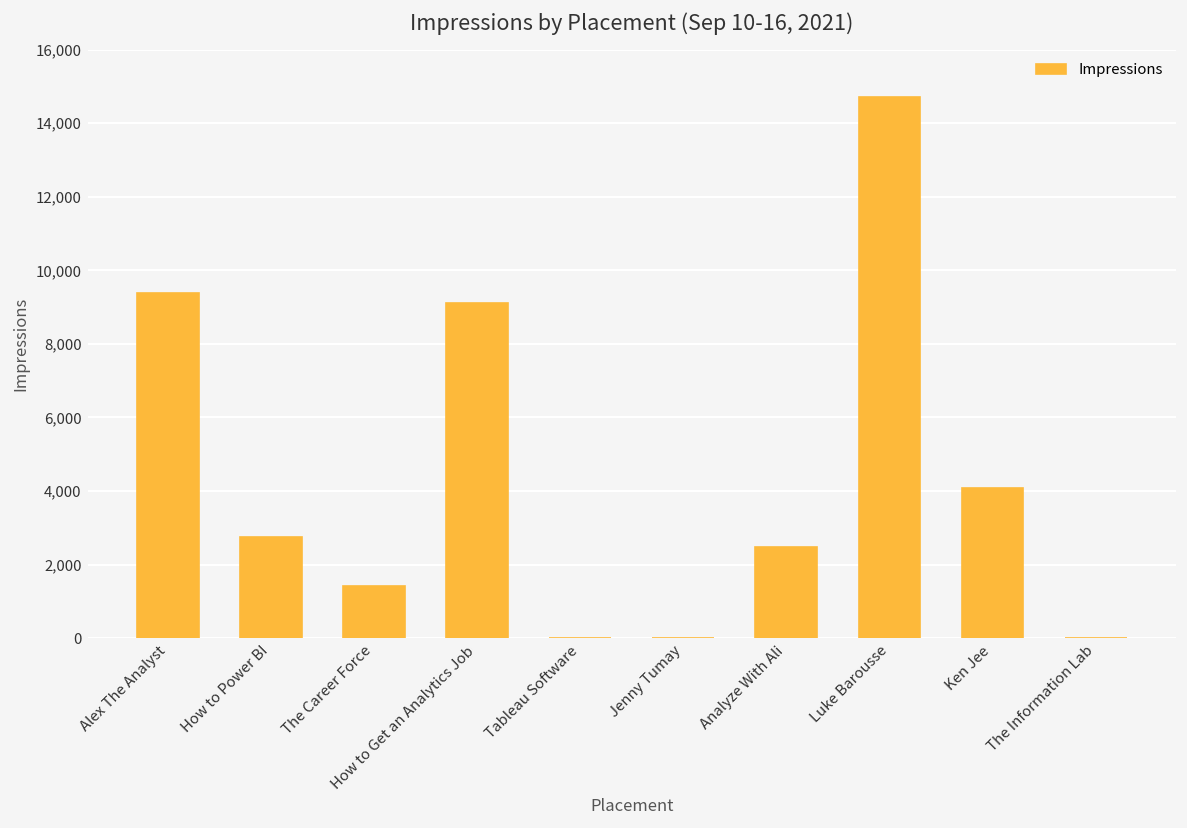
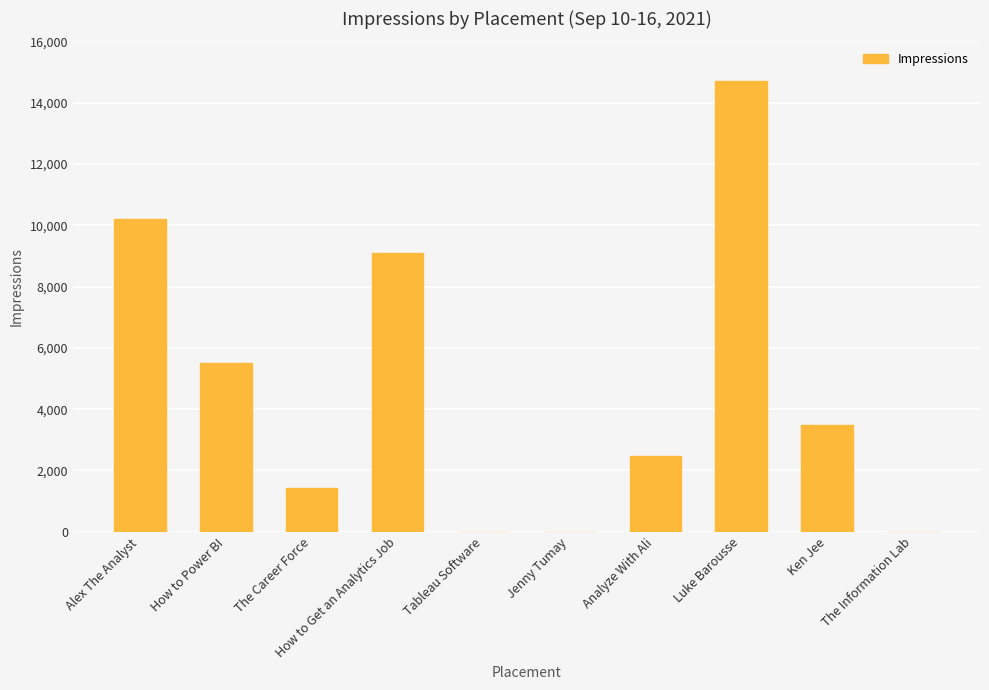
  {
-   "Alex The Analyst": "9,400",
-   "How to Power BI": "2,800",
+   "Alex The Analyst": "10,200",
+   "How to Power BI": "5,500",
    "The Career Force": "1,400",
    "How to Get an Analytics Job": "9,100",
    "Tableau Software": "0",
    "Jenny Tumay": "0",
    "Analyze With Ali": "2,500",
    "Luke Barousse": "14,700",
-   "Ken Jee": "4,100",
+   "Ken Jee": "3,500",
    "The Information Lab": "0"
  }
